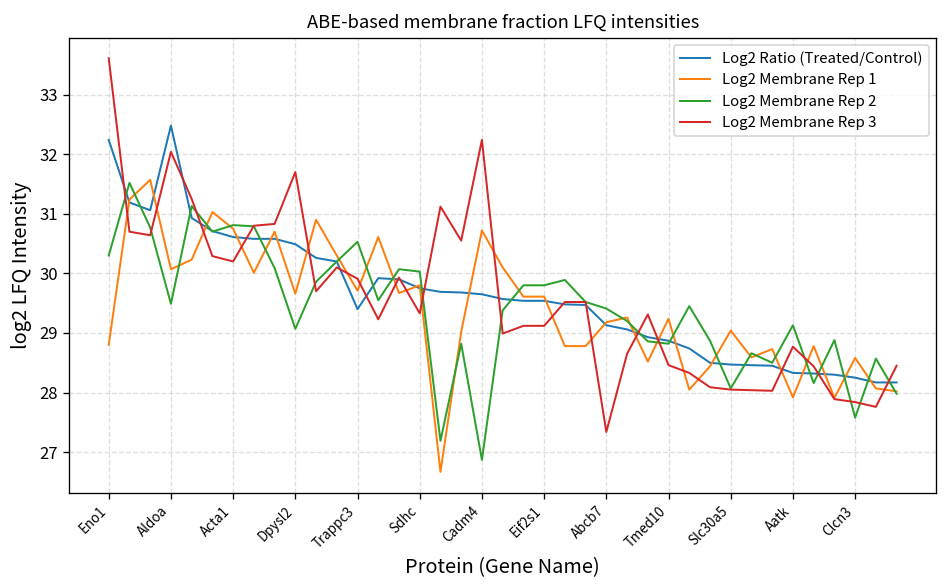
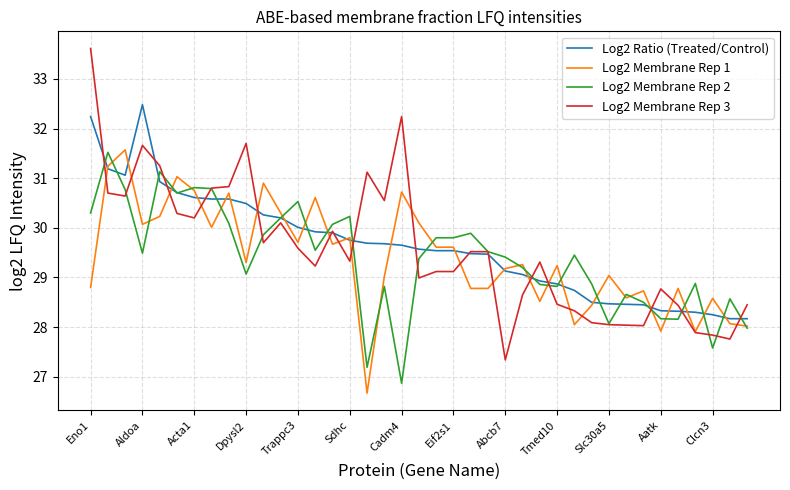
  {
    "Log2 Ratio (Treated/Control)": {
      "Eno1": 32.2,
      "Aldoa": 32.5,
      "Acta1": 30.6,
      "Dpysl2": 30.5,
-     "Trappc3": 29.4,
+     "Trappc3": 30.0,
      "Cadm4": 29.7,
      "Eif2s1": 29.5,
      "Slc30a5": 28.5,
      "Aatk": 28.3,
      "Clcn3": 28.3
    },
    "Log2 Membrane Rep 1": {
      "Eno1": 28.8,
      "Aldoa": 30.1,
      "Acta1": 30.8,
-     "Dpysl2": 29.7,
+     "Dpysl2": 29.3,
      "Trappc3": 29.7,
      "Cadm4": 30.7,
      "Eif2s1": 29.6,
      "Tmed10": 29.2,
      "Slc30a5": 29.0,
      "Aatk": 27.9,
      "Clcn3": 28.6
    },
    "Log2 Membrane Rep 2": {
      "Eno1": 30.3,
      "Aldoa": 29.5,
      "Acta1": 30.8,
      "Dpysl2": 29.1,
      "Trappc3": 30.5,
-     "Sdhc": 30.0,
+     "Sdhc": 30.2,
      "Cadm4": 26.9,
      "Eif2s1": 29.8,
      "Abcb7": 29.4,
-     "Aatk": 29.1,
+     "Aatk": 28.2,
      "Clcn3": 27.6
    },
    "Log2 Membrane Rep 3": {
      "Eno1": 33.6,
-     "Aldoa": 32.0,
+     "Aldoa": 31.7,
      "Acta1": 30.2,
      "Dpysl2": 31.7,
-     "Trappc3": 29.9,
+     "Trappc3": 29.6,
      "Sdhc": 29.3,
      "Cadm4": 32.2,
      "Eif2s1": 29.1,
      "Abcb7": 27.3,
      "Tmed10": 28.5,
      "Aatk": 28.8,
      "Clcn3": 27.8
    }
  }
